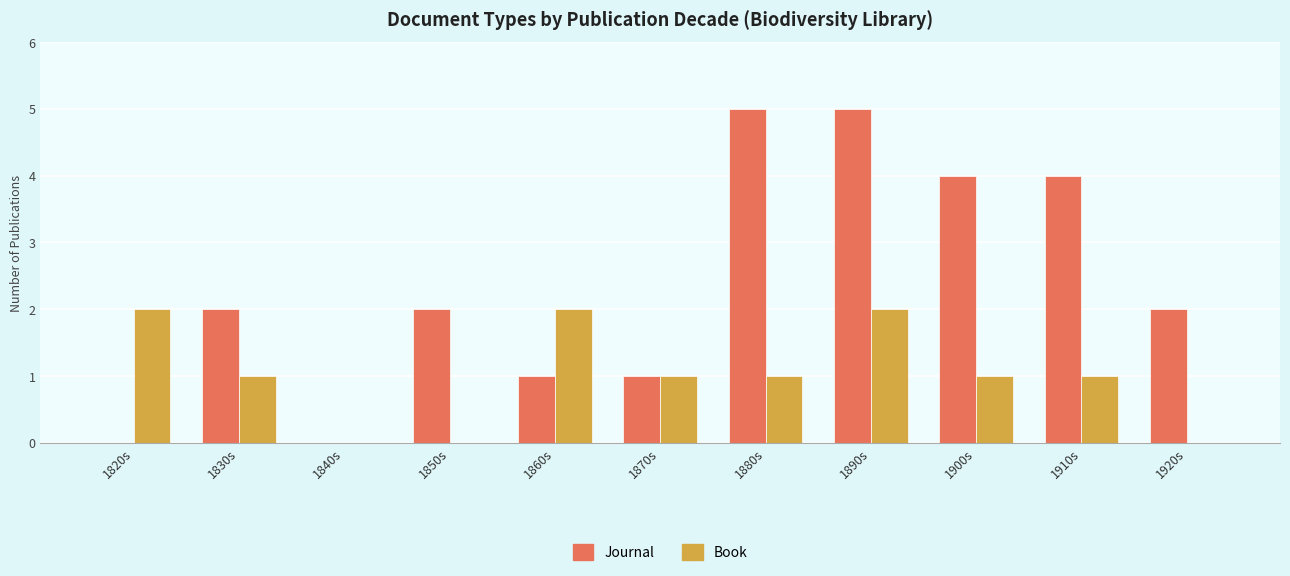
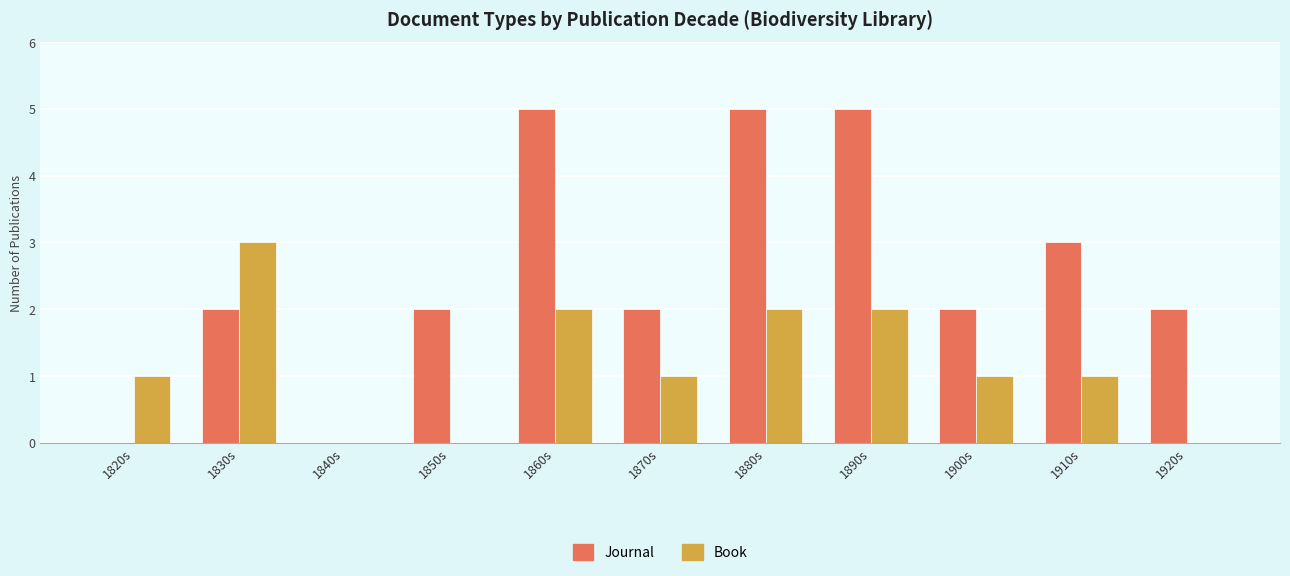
  {
    "Journal": {
      "1820s": 0,
      "1830s": 2,
      "1840s": 0,
      "1850s": 2,
-     "1860s": 1,
-     "1870s": 1,
+     "1860s": 5,
+     "1870s": 2,
      "1880s": 5,
      "1890s": 5,
-     "1900s": 4,
-     "1910s": 4,
+     "1900s": 2,
+     "1910s": 3,
      "1920s": 2
    },
    "Book": {
-     "1820s": 2,
-     "1830s": 1,
+     "1820s": 1,
+     "1830s": 3,
      "1840s": 0,
      "1850s": 0,
      "1860s": 2,
      "1870s": 1,
-     "1880s": 1,
+     "1880s": 2,
      "1890s": 2,
      "1900s": 1,
      "1910s": 1,
      "1920s": 0
    }
  }
